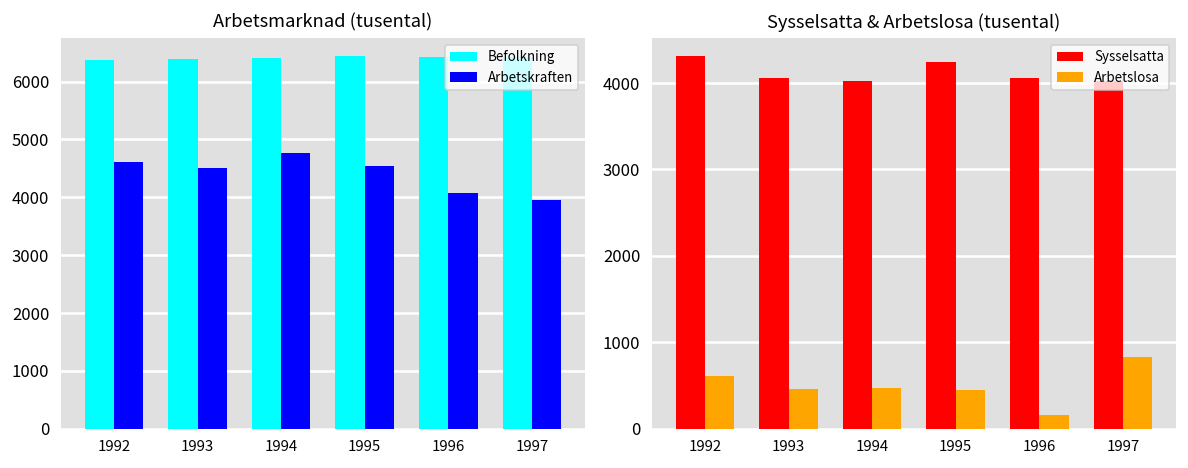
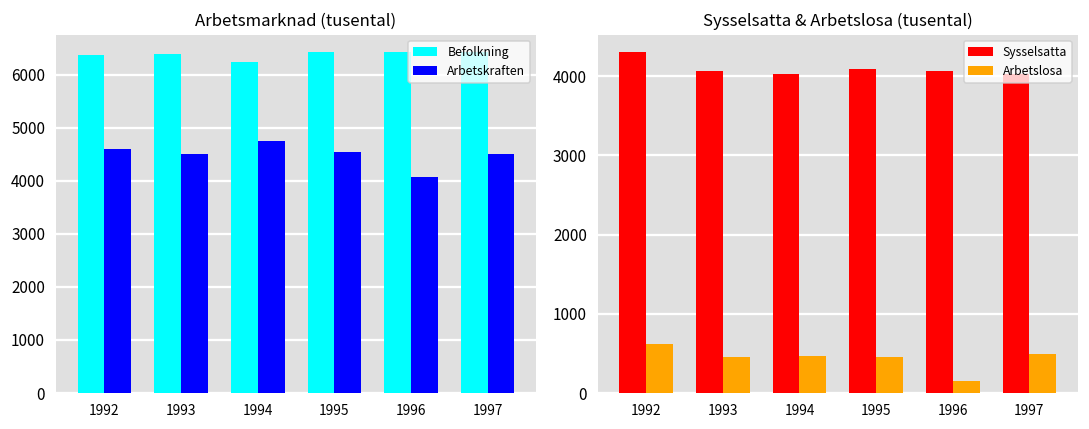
  {
    "Arbetsmarknad (tusental)": {
      "Befolkning": {
        "1992": 6400,
        "1993": 6400,
-       "1994": 6400,
+       "1994": 6200,
        "1995": 6400,
        "1996": 6400
      },
      "Arbetskraften": {
        "1992": 4600,
        "1993": 4500,
        "1994": 4800,
        "1995": 4500,
        "1996": 4100,
-       "1997": 4000
+       "1997": 4500
      }
    },
    "Sysselsatta & Arbetslosa (tusental)": {
      "Sysselsatta": {
        "1992": 4300,
        "1993": 4100,
        "1994": 4000,
-       "1995": 4200,
+       "1995": 4100,
        "1996": 4100
      },
      "Arbetslosa": {
        "1992": 600,
        "1993": 500,
        "1994": 500,
        "1995": 400,
        "1996": 200,
-       "1997": 800
+       "1997": 500
      }
    }
  }
